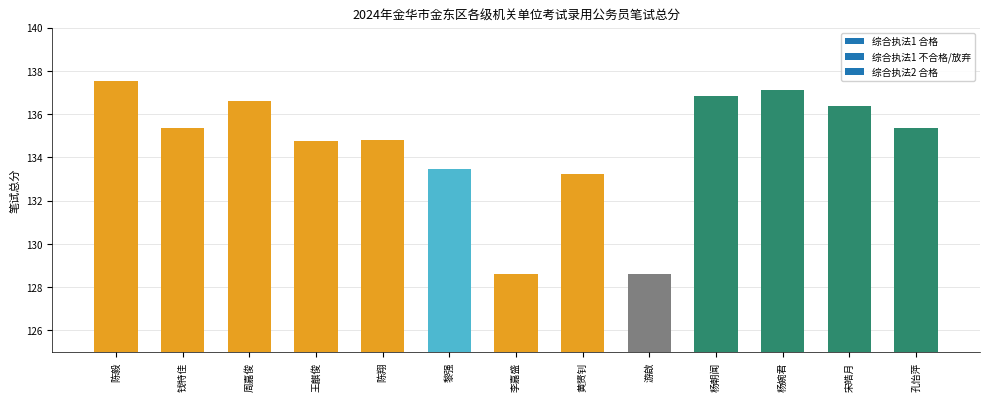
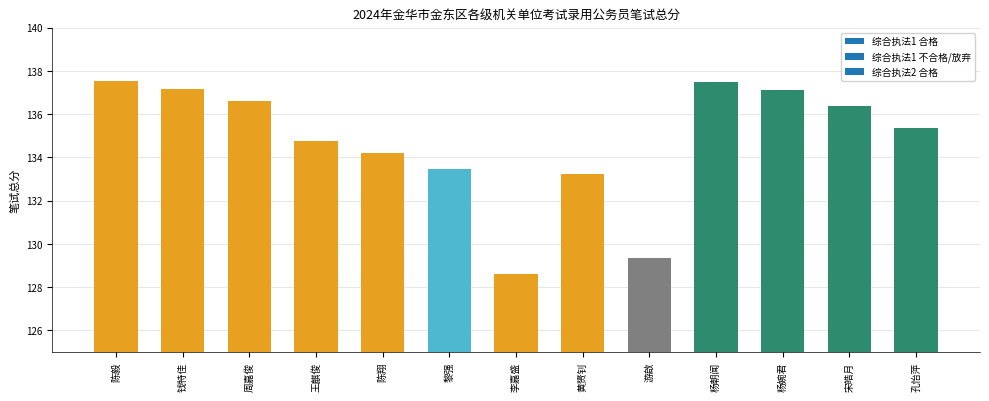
  {
    "陈毅": 137.5,
-   "钱特佳": 135.4,
+   "钱特佳": 137.2,
    "周嘉俊": 136.6,
    "王麒俊": 134.7,
-   "陈翔": 134.8,
+   "陈翔": 134.2,
    "黎强": 133.5,
    "李嘉盛": 128.6,
    "黄赟钊": 133.3,
-   "游啟": 128.6,
-   "杨朝闻": 136.8,
+   "游啟": 129.4,
+   "杨朝闻": 137.5,
    "杨婉君": 137.1,
    "宋皓月": 136.4,
    "孔怡萍": 135.4
  }
